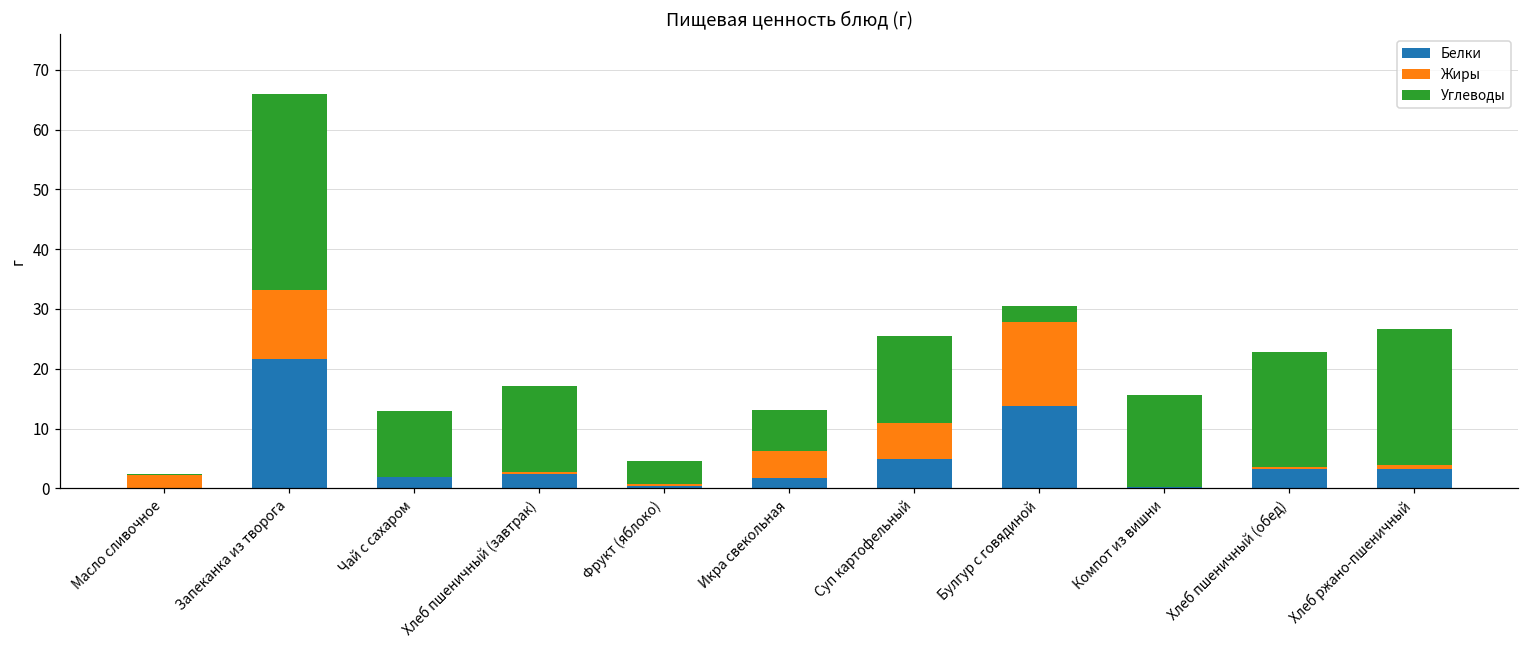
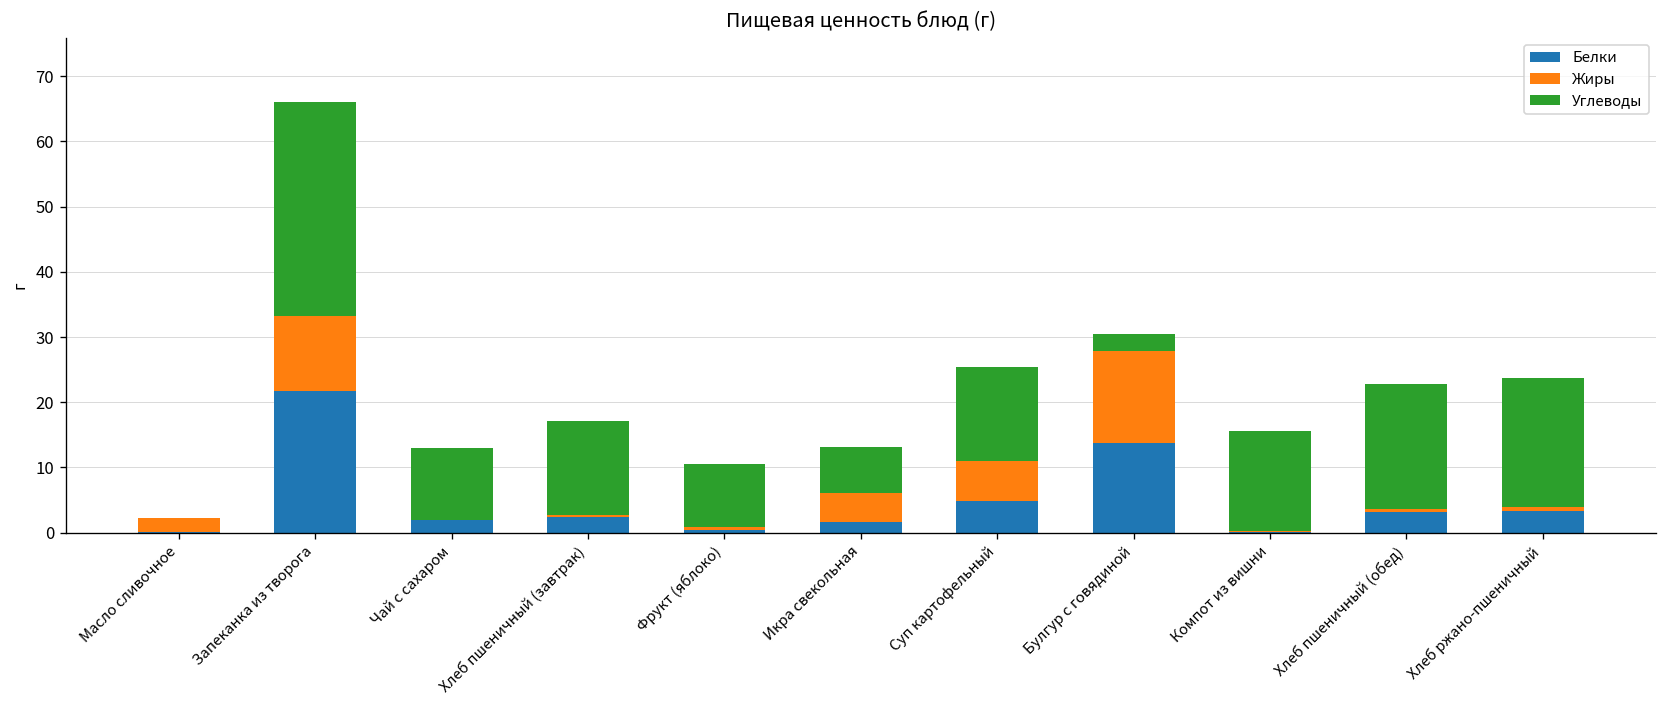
  {
    "Белки": {
      "Запеканка из творога": 22,
      "Чай с сахаром": 2,
      "Хлеб пшеничный (завтрак)": 2,
      "Икра свекольная": 2,
      "Суп картофельный": 5,
      "Булгур с говядиной": 14,
      "Хлеб пшеничный (обед)": 3,
      "Хлеб ржано-пшеничный": 3
    },
    "Жиры": {
      "Масло сливочное": 2,
      "Запеканка из творога": 12,
      "Чай с сахаром": 0,
      "Икра свекольная": 5,
      "Суп картофельный": 6,
      "Булгур с говядиной": 14,
      "Хлеб ржано-пшеничный": 1
    },
    "Углеводы": {
      "Запеканка из творога": 33,
      "Чай с сахаром": 11,
      "Хлеб пшеничный (завтрак)": 14,
-     "Фрукт (яблоко)": 4,
+     "Фрукт (яблоко)": 10,
      "Икра свекольная": 7,
      "Суп картофельный": 14,
      "Булгур с говядиной": 3,
      "Компот из вишни": 15,
      "Хлеб пшеничный (обед)": 19,
-     "Хлеб ржано-пшеничный": 23
+     "Хлеб ржано-пшеничный": 20
    }
  }
